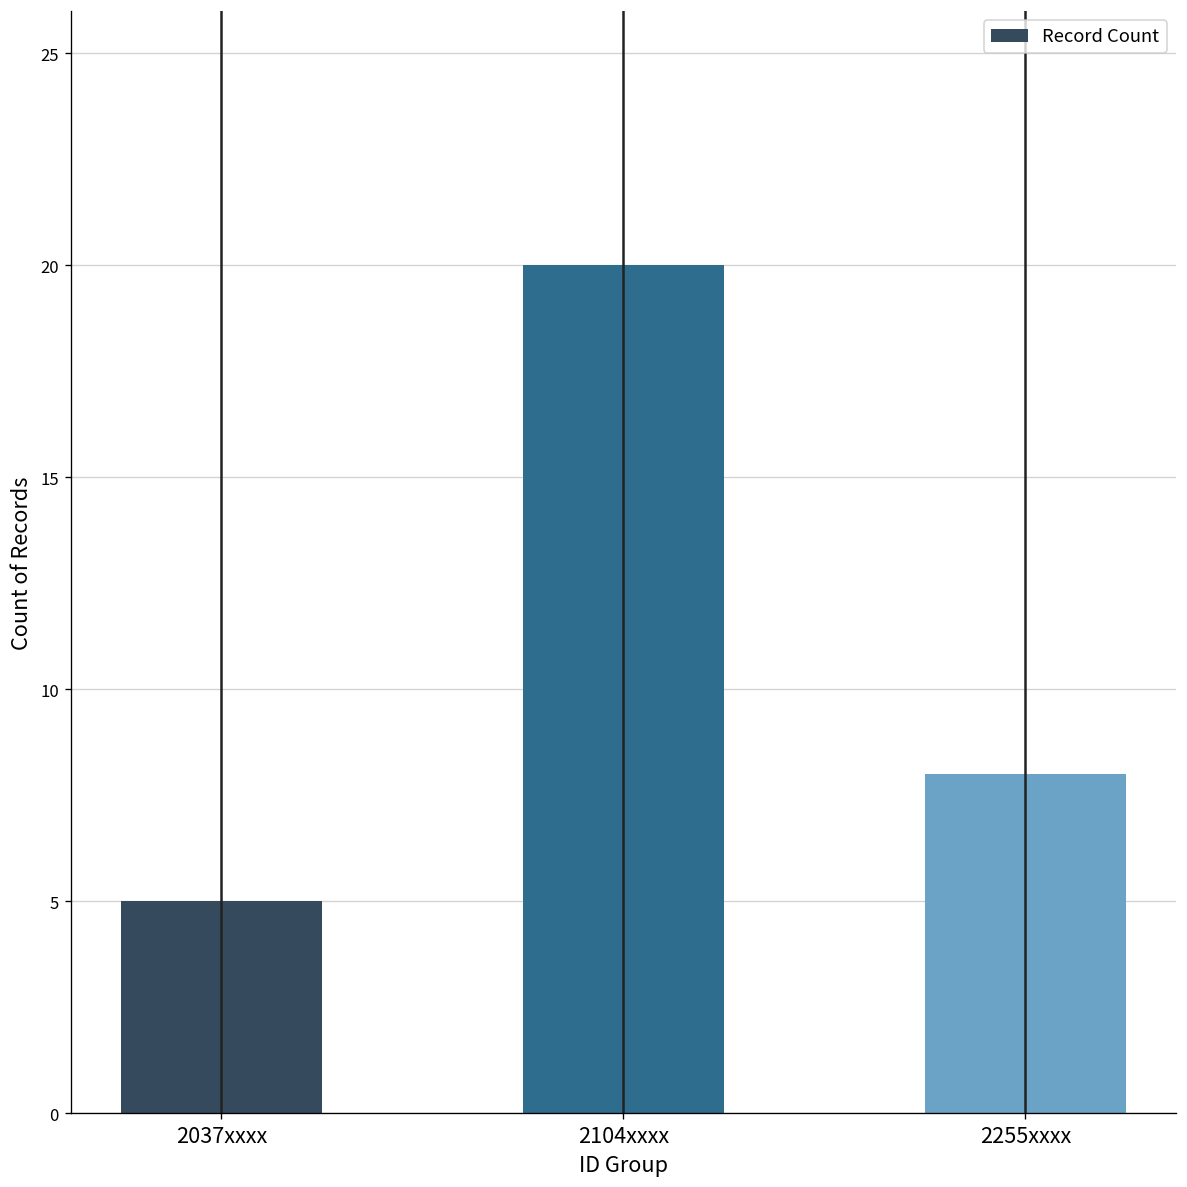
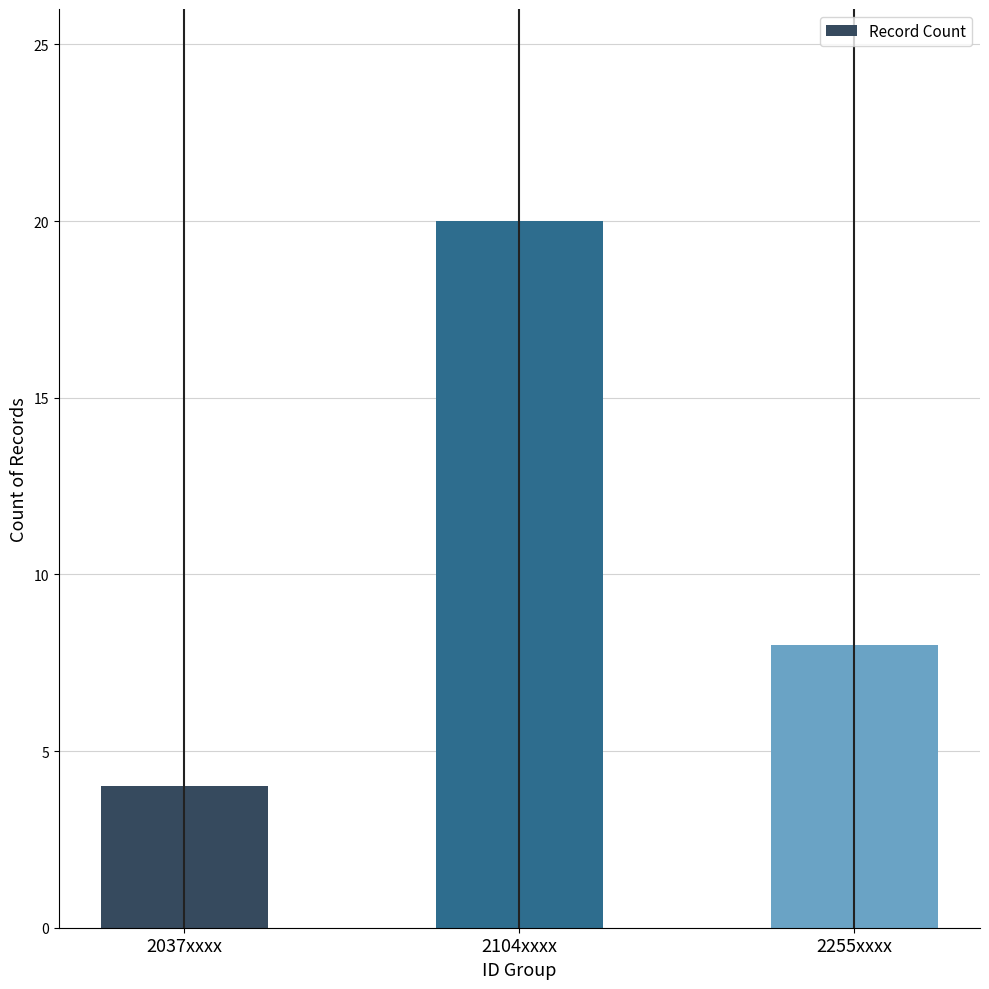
  {
    "Record Count": {
-     "2037xxxx": 5,
+     "2037xxxx": 4,
      "2104xxxx": 20,
      "2255xxxx": 8
    }
  }
